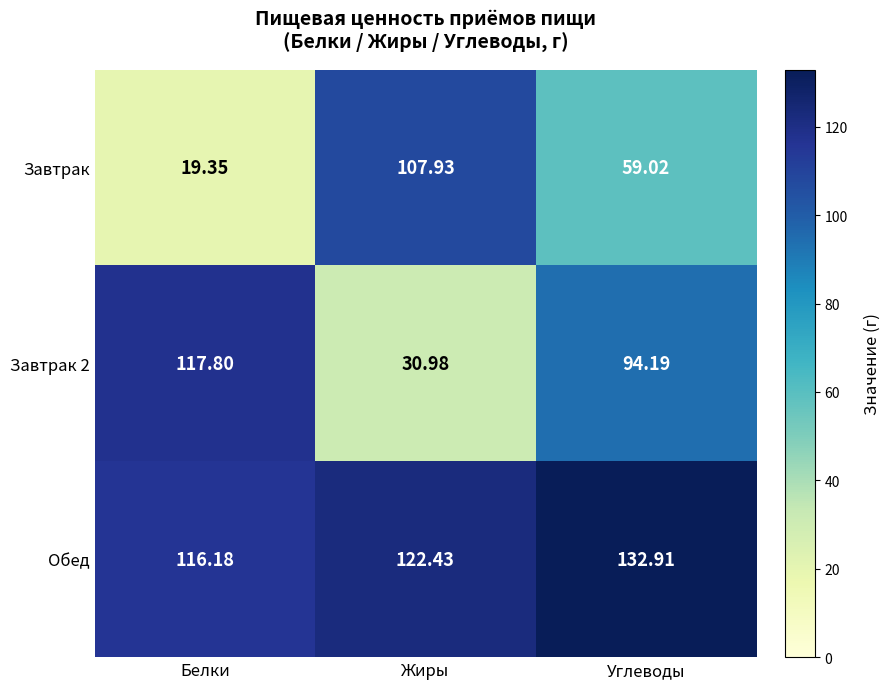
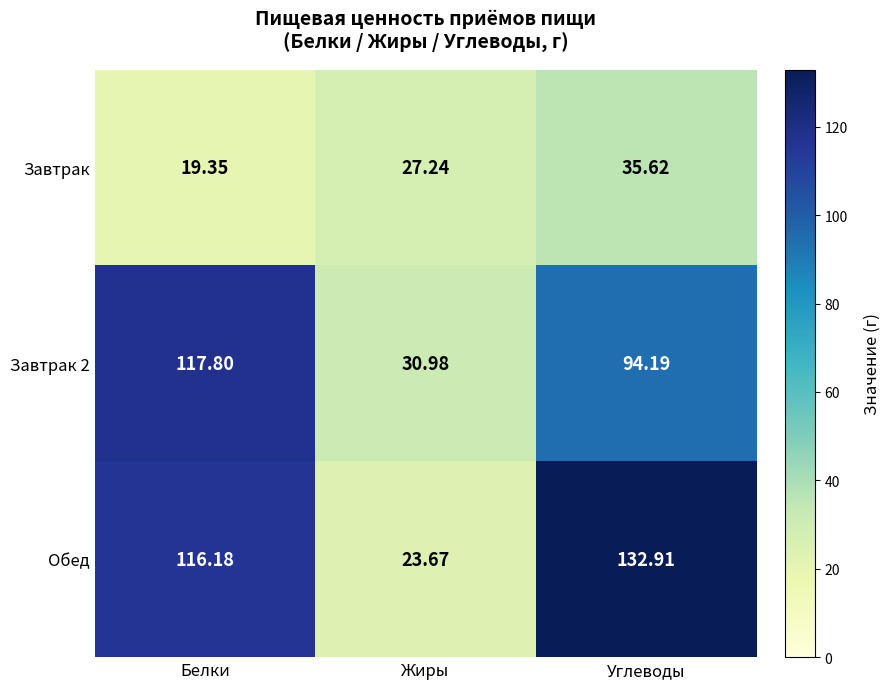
  {
    "Завтрак": {
      "Белки": 19.35,
-     "Жиры": 107.93,
-     "Углеводы": 59.02
+     "Жиры": 27.24,
+     "Углеводы": 35.62
    },
    "Завтрак 2": {
      "Белки": 117.80,
      "Жиры": 30.98,
      "Углеводы": 94.19
    },
    "Обед": {
      "Белки": 116.18,
-     "Жиры": 122.43,
+     "Жиры": 23.67,
      "Углеводы": 132.91
    }
  }
